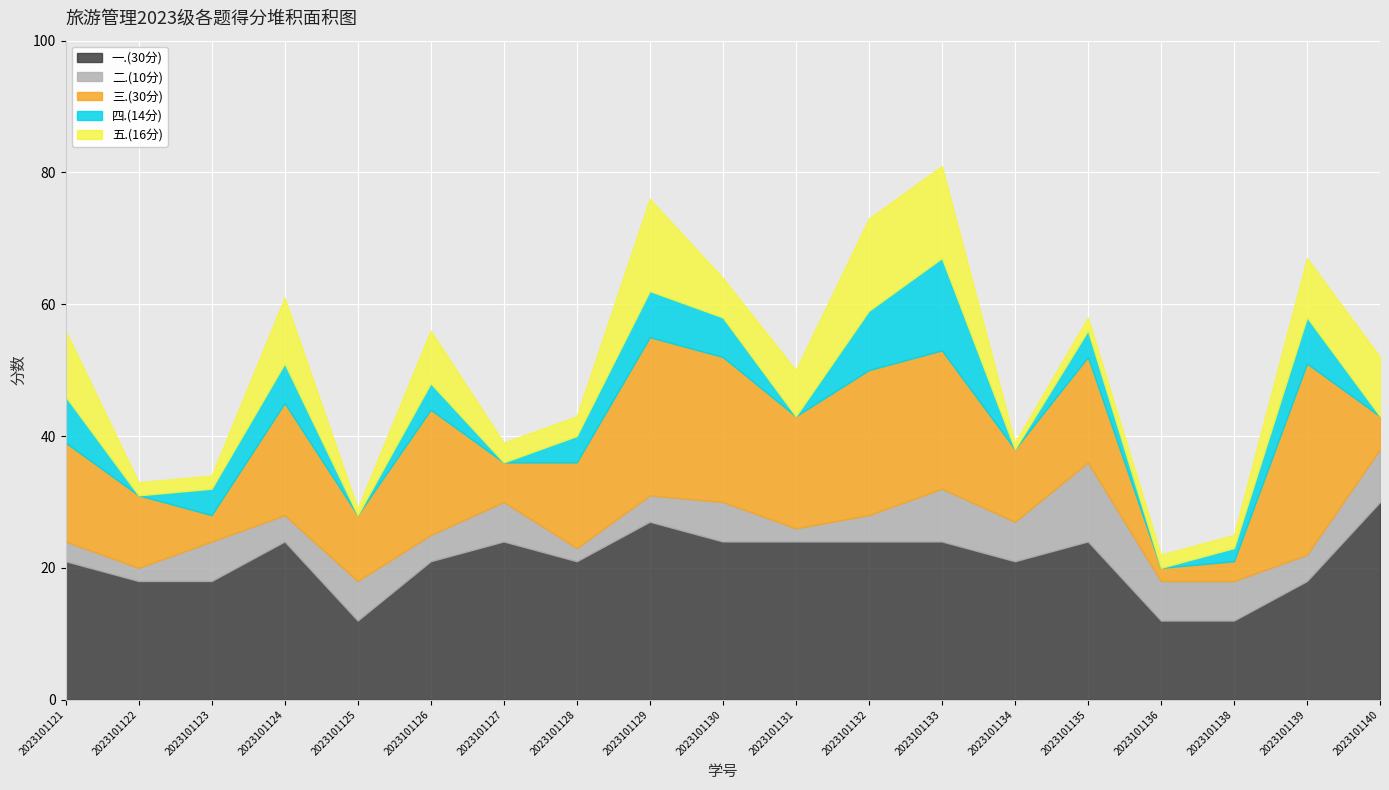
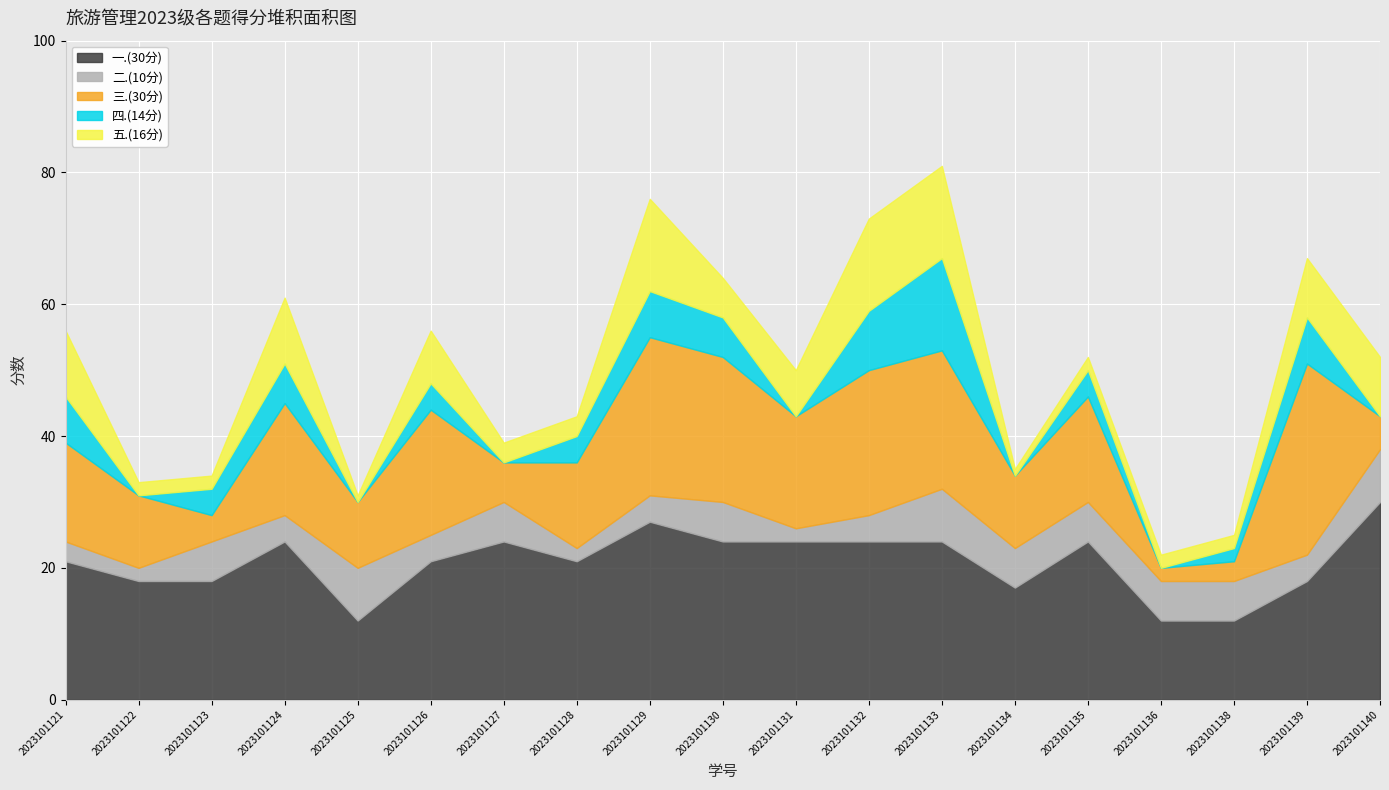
  {
    "一.(30分)": {
      "2023101121": 21,
      "2023101122": 18,
      "2023101123": 18,
      "2023101124": 24,
      "2023101125": 12,
      "2023101126": 21,
      "2023101127": 24,
      "2023101128": 21,
      "2023101129": 27,
      "2023101130": 24,
      "2023101131": 24,
      "2023101132": 24,
      "2023101133": 24,
-     "2023101134": 21,
+     "2023101134": 17,
      "2023101135": 24,
      "2023101136": 12,
      "2023101138": 12,
      "2023101139": 18,
      "2023101140": 30
    },
    "二.(10分)": {
      "2023101121": 3,
      "2023101122": 2,
      "2023101123": 6,
      "2023101124": 4,
-     "2023101125": 6,
+     "2023101125": 8,
      "2023101126": 4,
      "2023101127": 6,
      "2023101128": 2,
      "2023101129": 4,
      "2023101130": 6,
      "2023101131": 2,
      "2023101132": 4,
      "2023101133": 8,
      "2023101134": 6,
-     "2023101135": 12,
+     "2023101135": 6,
      "2023101136": 6,
      "2023101138": 6,
      "2023101139": 4,
      "2023101140": 8
    },
    "三.(30分)": {
      "2023101121": 15,
      "2023101123": 4,
      "2023101124": 17,
      "2023101126": 19,
      "2023101128": 13,
      "2023101129": 24,
      "2023101130": 22,
      "2023101132": 22,
      "2023101133": 21,
      "2023101135": 16,
      "2023101138": 3,
      "2023101139": 29
    },
    "四.(14分)": {
      "2023101121": 7,
      "2023101123": 4,
      "2023101124": 6,
      "2023101126": 4,
      "2023101128": 4,
      "2023101129": 7,
      "2023101130": 6,
      "2023101132": 9,
      "2023101133": 14,
      "2023101135": 4,
      "2023101138": 2,
      "2023101139": 7
    },
    "五.(16分)": {
      "2023101121": 10,
      "2023101122": 2,
      "2023101123": 2,
      "2023101124": 10,
      "2023101125": 1,
      "2023101126": 8,
      "2023101127": 3,
      "2023101128": 3,
      "2023101129": 14,
      "2023101130": 6,
      "2023101131": 7,
      "2023101132": 14,
      "2023101133": 14,
      "2023101134": 1,
      "2023101135": 2,
      "2023101136": 2,
      "2023101138": 2,
      "2023101139": 9,
      "2023101140": 9
    }
  }
